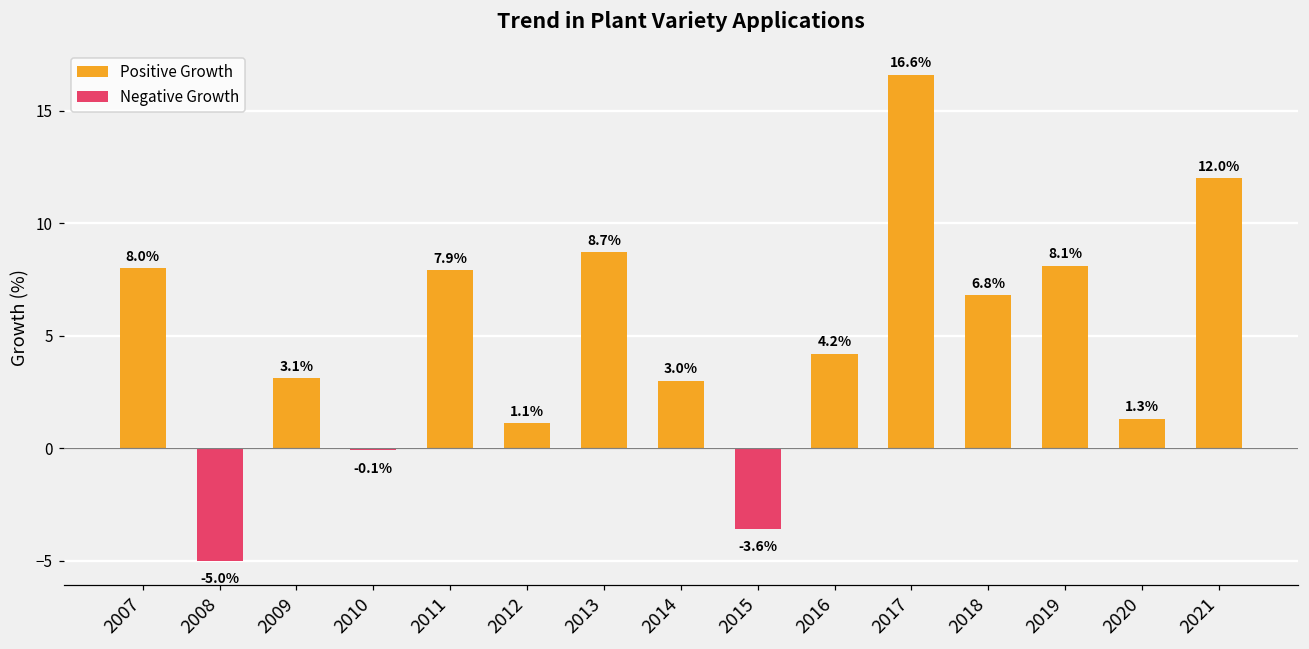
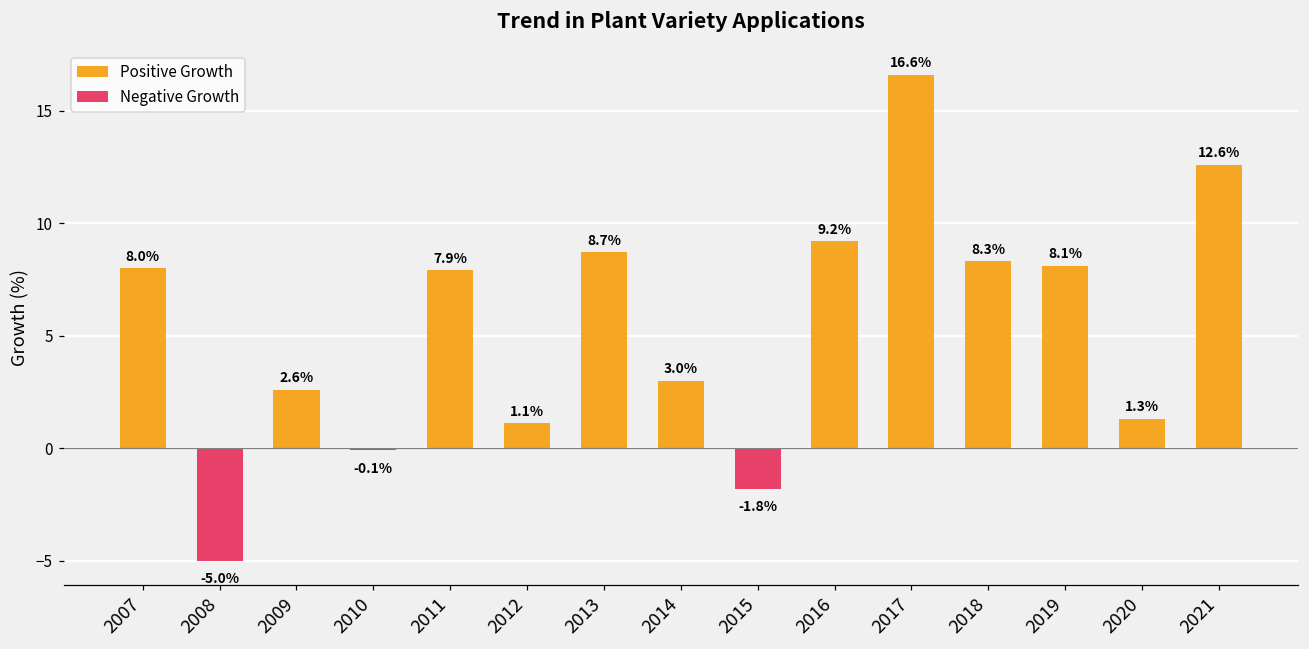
  {
    "Positive Growth": {
      "2007": "8.0%",
-     "2009": "3.1%",
+     "2009": "2.6%",
      "2011": "7.9%",
      "2012": "1.1%",
      "2013": "8.7%",
      "2014": "3.0%",
-     "2016": "4.2%",
+     "2016": "9.2%",
      "2017": "16.6%",
-     "2018": "6.8%",
+     "2018": "8.3%",
      "2019": "8.1%",
      "2020": "1.3%",
-     "2021": "12.0%"
+     "2021": "12.6%"
    },
    "Negative Growth": {
      "2008": "-5.0%",
      "2010": "-0.1%",
-     "2015": "-3.6%"
+     "2015": "-1.8%"
    }
  }
